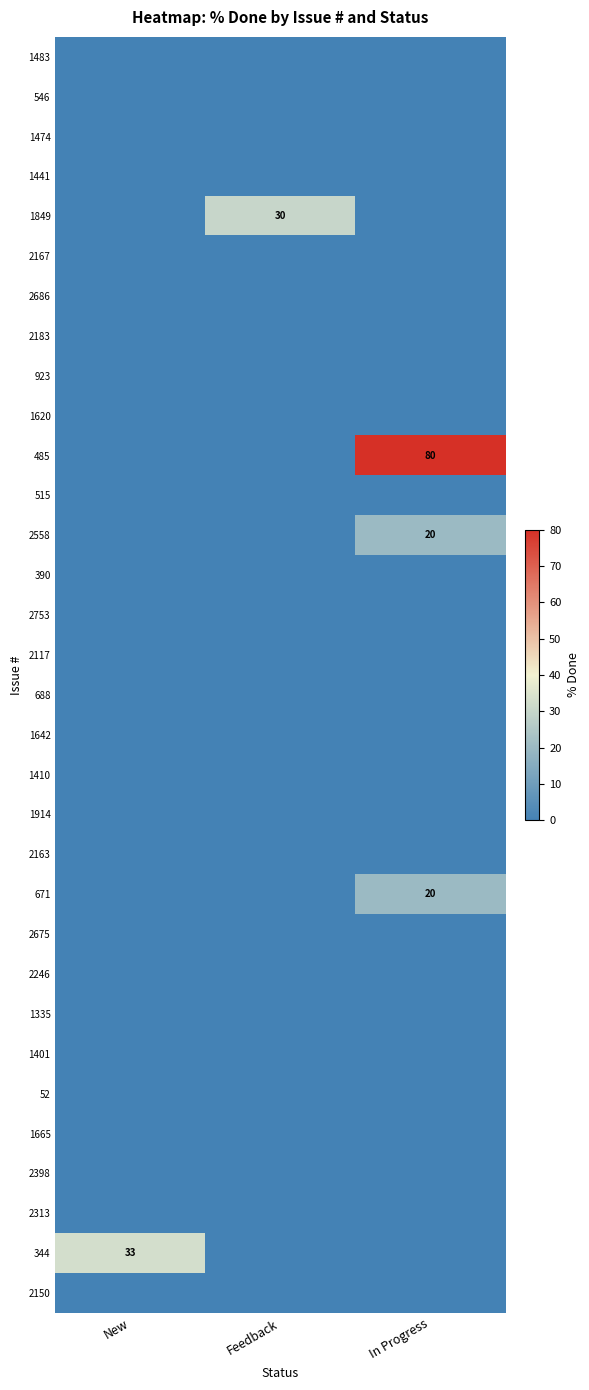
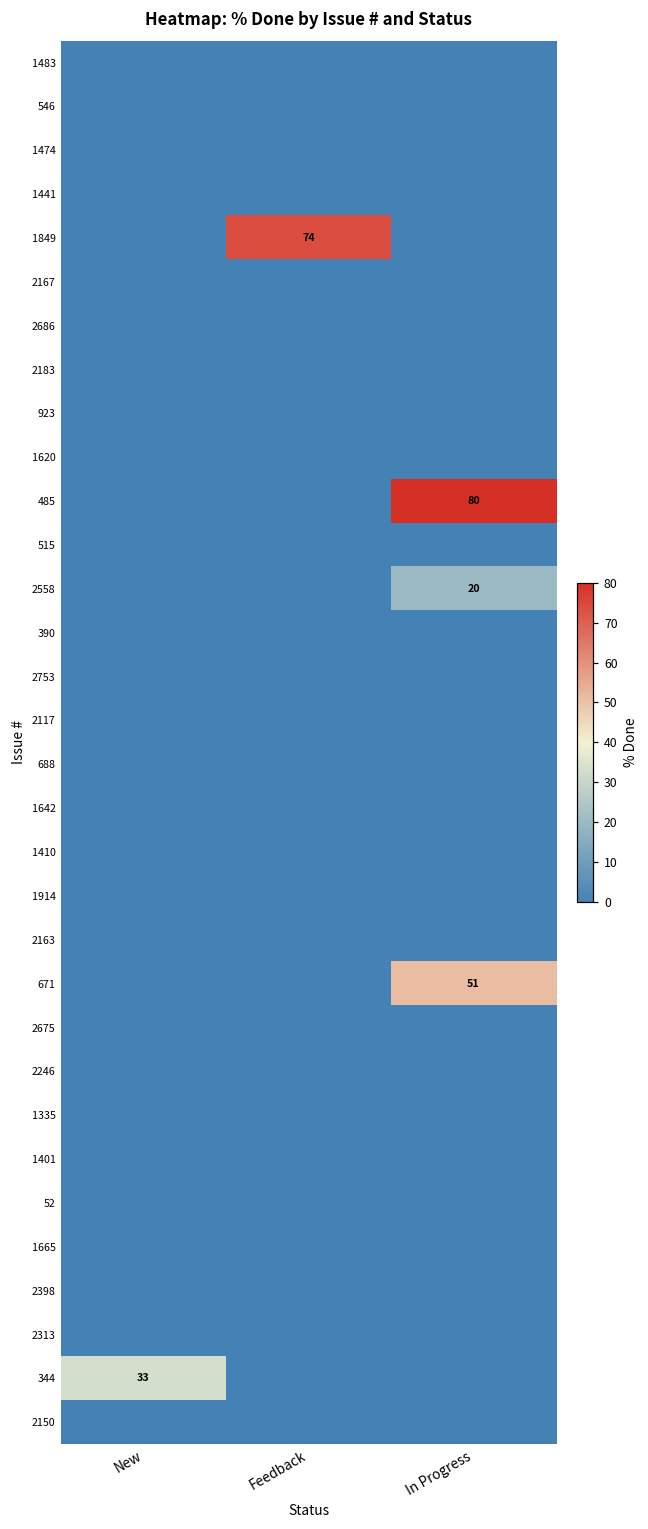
  {
    "1849": {
-     "Feedback": 30
+     "Feedback": 74
    },
    "485": {
      "In Progress": 80
    },
    "2558": {
      "In Progress": 20
    },
    "671": {
-     "In Progress": 20
+     "In Progress": 51
    },
    "344": {
      "New": 33
    }
  }
